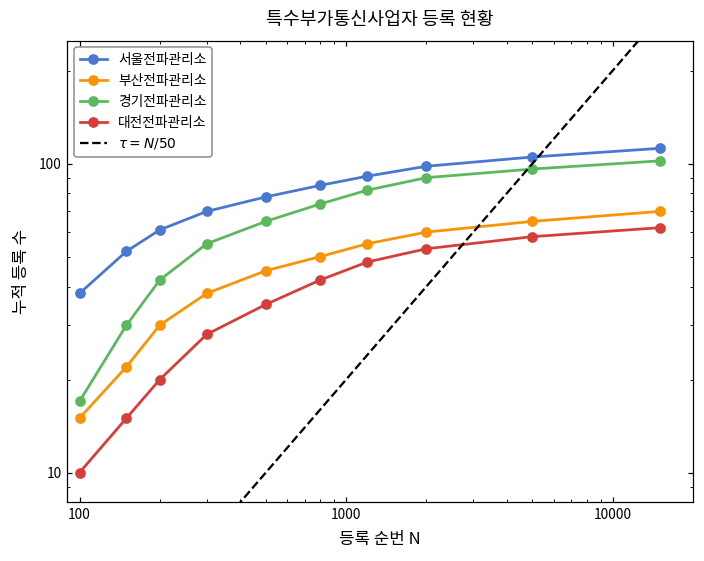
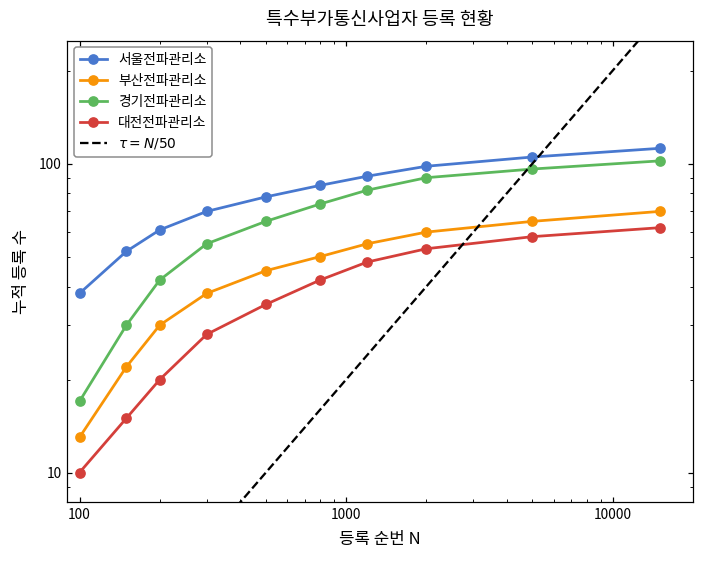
  {
    "서울전파관리소": {
      "100": 38
    },
    "부산전파관리소": {
-     "100": 15
+     "100": 13
    },
    "경기전파관리소": {
      "100": 17
    },
    "대전전파관리소": {
      "100": 10
    }
  }
